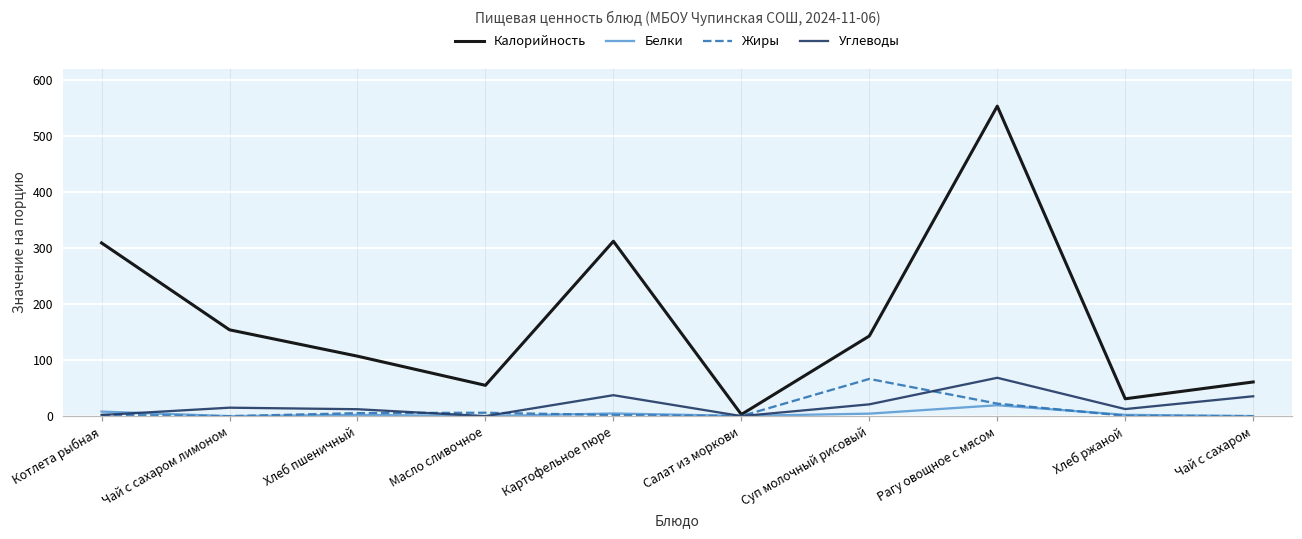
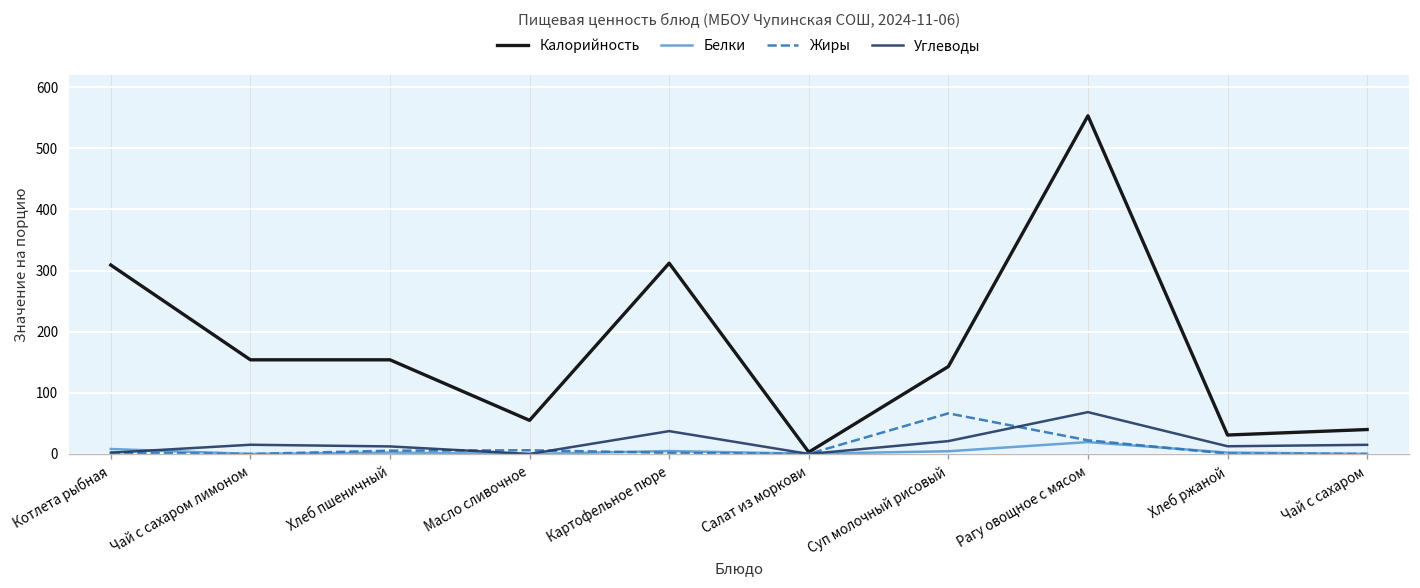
  {
    "Калорийность": {
      "Котлета рыбная": 310,
      "Чай с сахаром лимоном": 150,
-     "Хлеб пшеничный": 110,
+     "Хлеб пшеничный": 150,
      "Масло сливочное": 60,
      "Картофельное пюре": 310,
      "Суп молочный рисовый": 140,
      "Рагу овощное с мясом": 550,
      "Хлеб ржаной": 30,
-     "Чай с сахаром": 60
+     "Чай с сахаром": 40
    },
    "Белки": {
      "Котлета рыбная": 10,
      "Суп молочный рисовый": 0
    },
    "Жиры": {
      "Масло сливочное": 10,
      "Суп молочный рисовый": 70
    },
    "Углеводы": {
      "Чай с сахаром лимоном": 20,
      "Хлеб пшеничный": 10,
      "Картофельное пюре": 40,
      "Суп молочный рисовый": 20,
      "Рагу овощное с мясом": 70,
      "Хлеб ржаной": 10,
-     "Чай с сахаром": 40
+     "Чай с сахаром": 20
    }
  }
